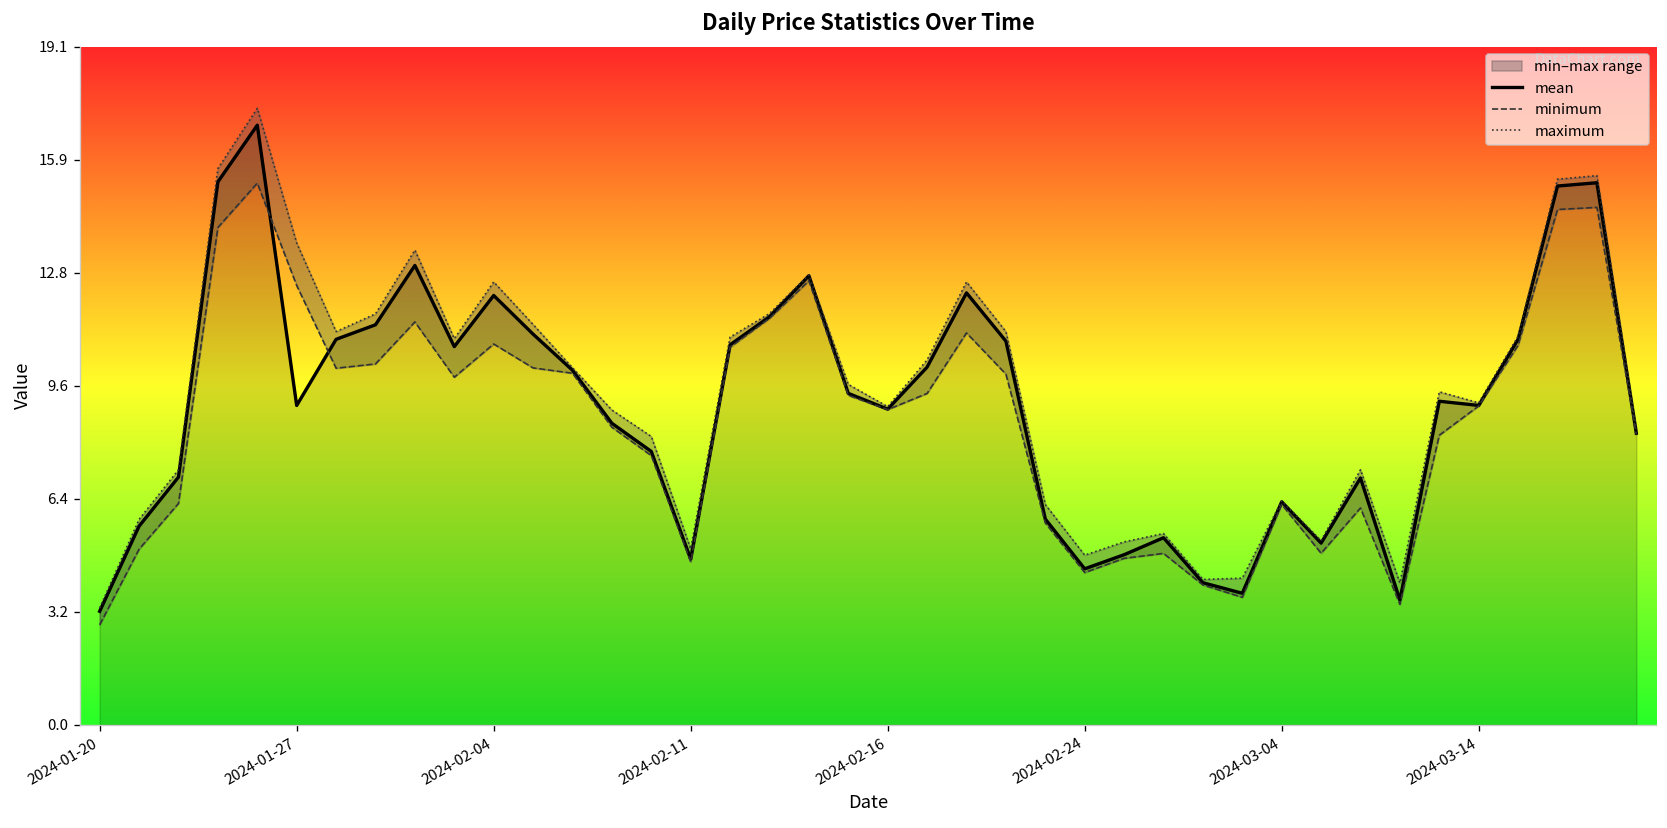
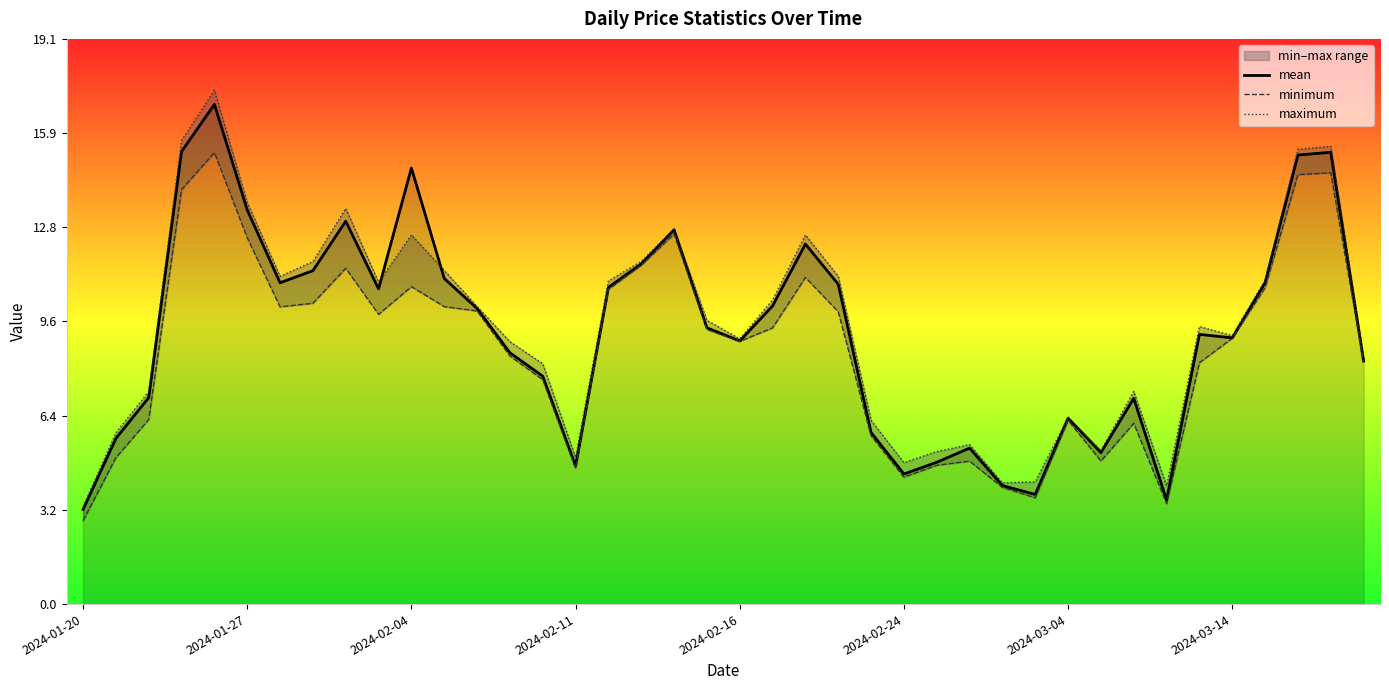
  {
    "mean": {
      "2024-01-20": 3.2,
-     "2024-01-27": 9.0,
-     "2024-02-04": 12.1,
+     "2024-01-27": 13.3,
+     "2024-02-04": 14.8,
      "2024-02-24": 4.4
    }
  }
